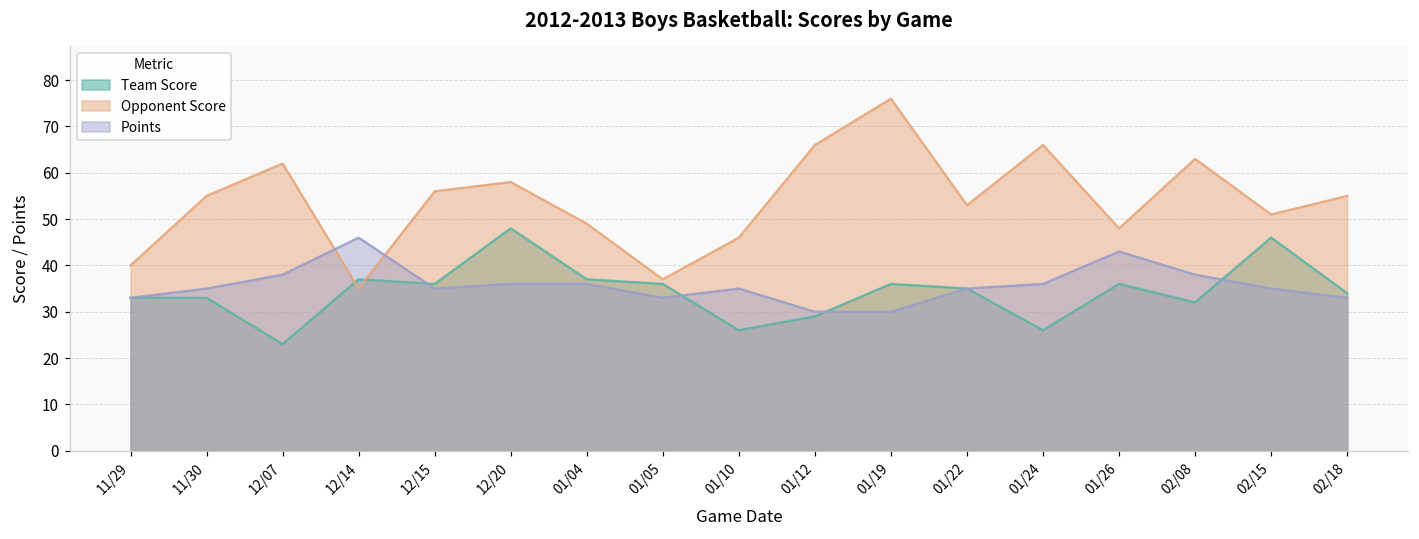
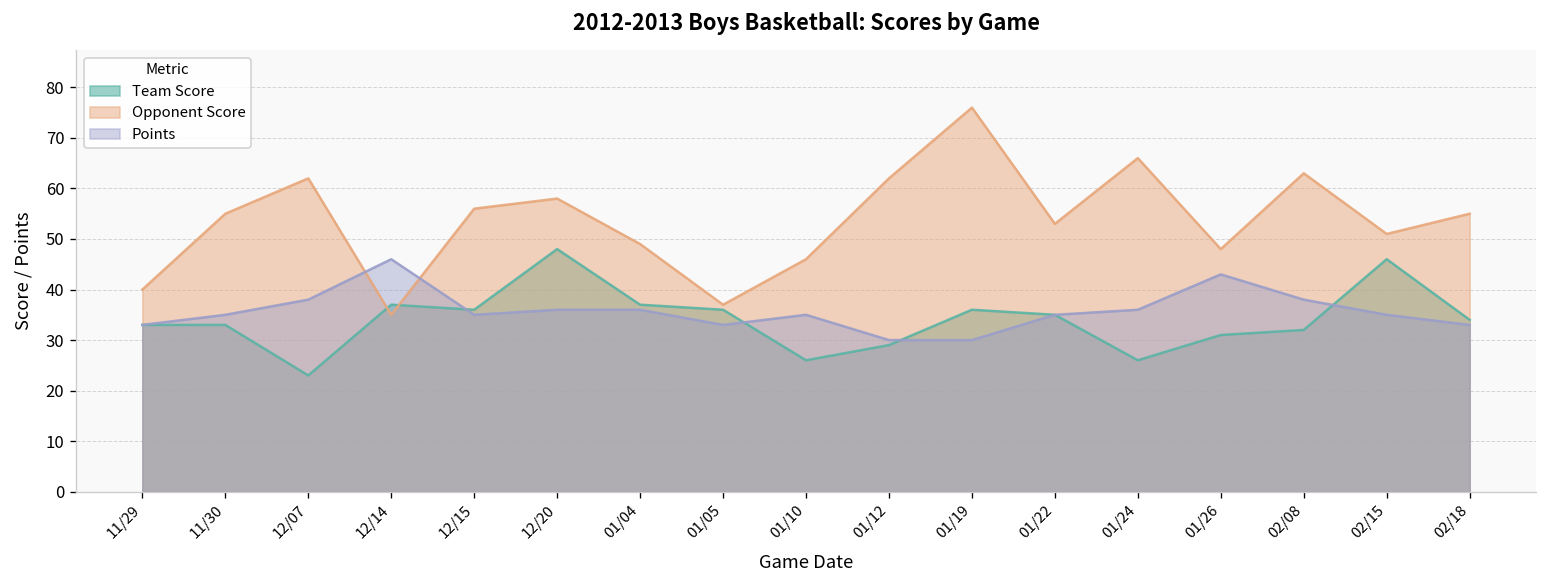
  {
    "Team Score": {
      "11/30": 33,
      "12/07": 23,
      "12/14": 37,
      "12/15": 36,
      "12/20": 48,
      "01/04": 37,
      "01/05": 36,
      "01/10": 26,
      "01/12": 29,
      "01/19": 36,
      "01/24": 26,
-     "01/26": 36,
+     "01/26": 31,
      "02/08": 32,
      "02/15": 46,
      "02/18": 34
    },
    "Opponent Score": {
      "11/29": 40,
      "11/30": 55,
      "12/07": 62,
      "12/14": 35,
      "12/15": 56,
      "12/20": 58,
      "01/04": 49,
      "01/05": 37,
      "01/10": 46,
-     "01/12": 66,
+     "01/12": 62,
      "01/19": 76,
      "01/22": 53,
      "01/24": 66,
      "01/26": 48,
      "02/08": 63,
      "02/15": 51,
      "02/18": 55
    },
    "Points": {
      "11/30": 35,
      "12/07": 38,
      "12/14": 46,
      "12/15": 35,
      "12/20": 36,
      "01/04": 36,
      "01/05": 33,
      "01/10": 35,
      "01/12": 30,
      "01/19": 30,
      "01/24": 36,
      "01/26": 43,
      "02/08": 38,
      "02/15": 35,
      "02/18": 33
    }
  }
